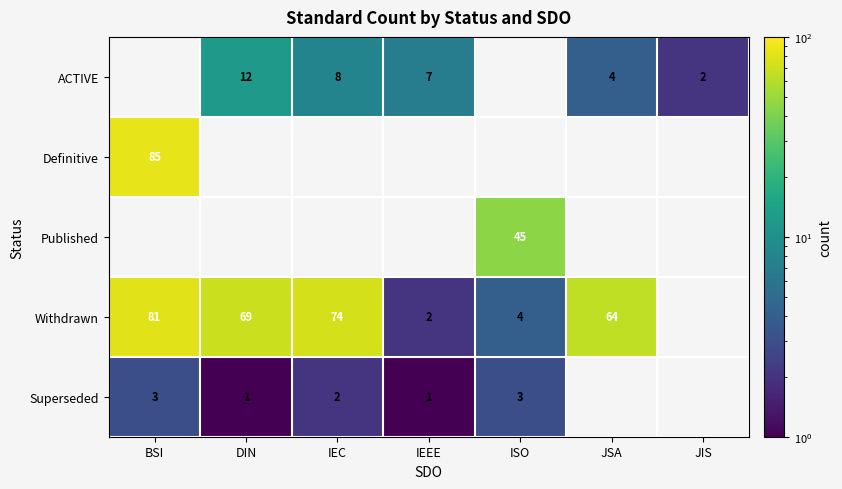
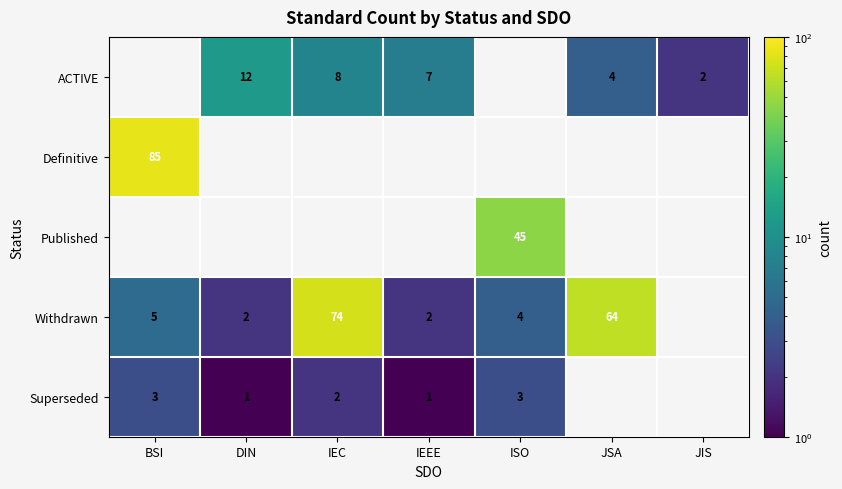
  {
    "ACTIVE": {
      "DIN": 12,
      "IEC": 8,
      "IEEE": 7,
      "JSA": 4,
      "JIS": 2
    },
    "Definitive": {
      "BSI": 85
    },
    "Published": {
      "ISO": 45
    },
    "Withdrawn": {
-     "BSI": 81,
-     "DIN": 69,
+     "BSI": 5,
+     "DIN": 2,
      "IEC": 74,
      "IEEE": 2,
      "ISO": 4,
      "JSA": 64
    },
    "Superseded": {
      "BSI": 3,
      "DIN": 1,
      "IEC": 2,
      "IEEE": 1,
      "ISO": 3
    }
  }
